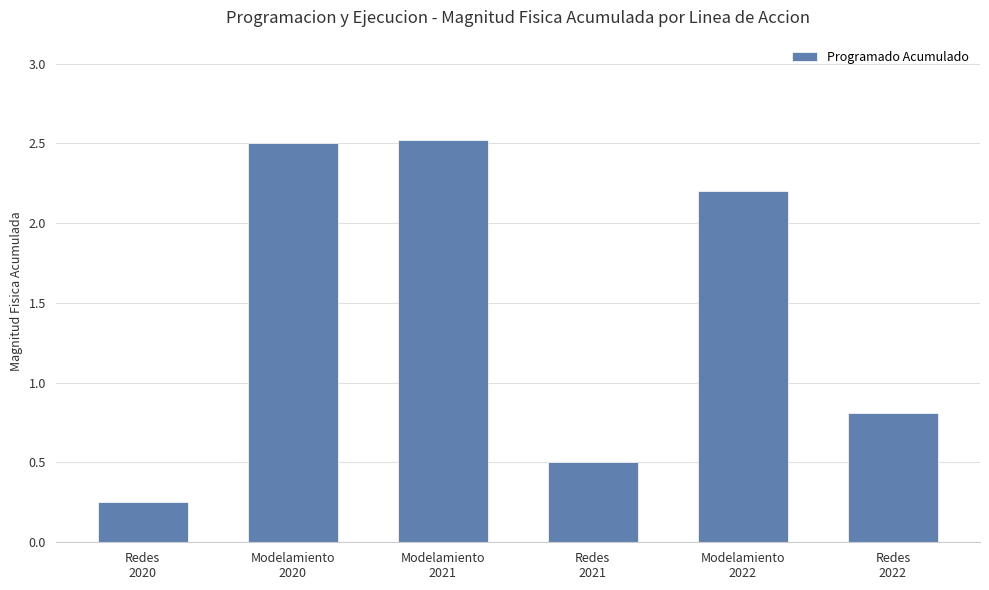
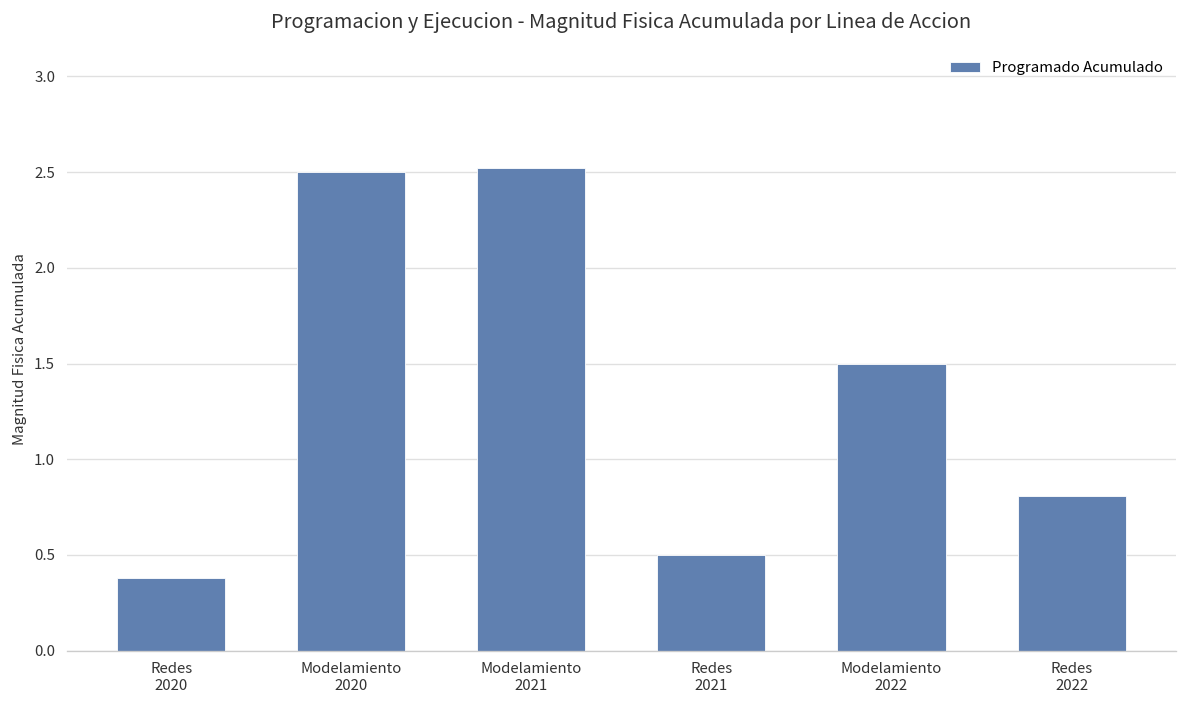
  {
-   "Redes 2020": 0.25,
+   "Redes 2020": 0.38,
    "Modelamiento 2020": 2.50,
    "Modelamiento 2021": 2.52,
    "Redes 2021": 0.50,
-   "Modelamiento 2022": 2.2,
+   "Modelamiento 2022": 1.5,
    "Redes 2022": 0.81
  }
